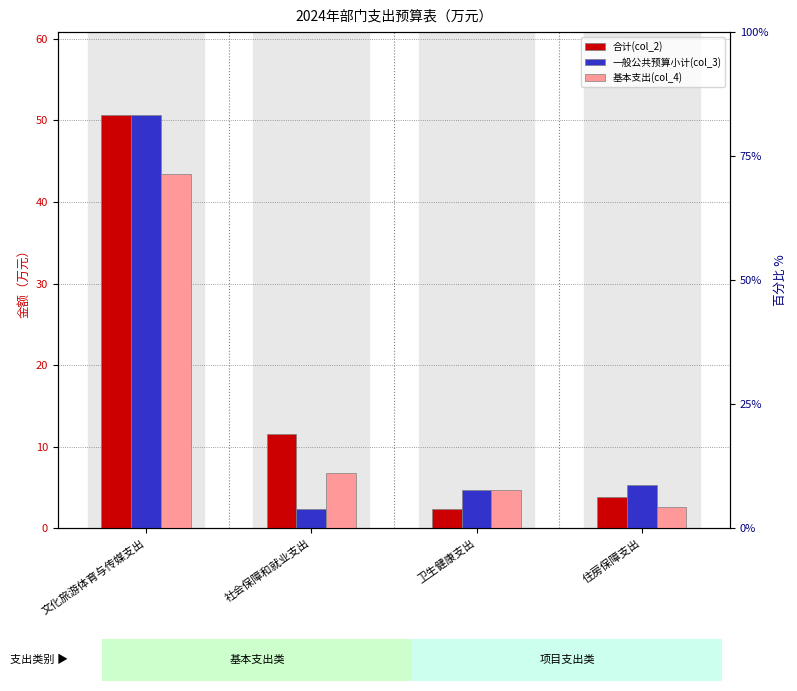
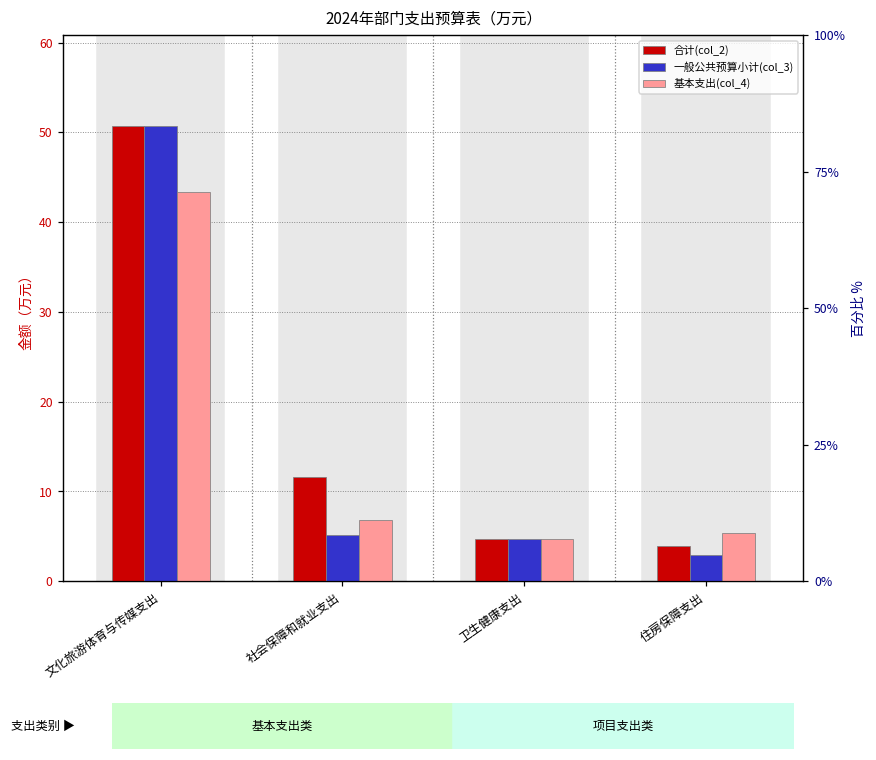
  {
    "合计(col_2)": {
      "文化旅游体育与传媒支出": 51,
      "社会保障和就业支出": 12,
-     "卫生健康支出": 2,
+     "卫生健康支出": 5,
      "住房保障支出": 4
    },
    "一般公共预算小计(col_3)": {
      "文化旅游体育与传媒支出": 51,
-     "社会保障和就业支出": 2,
+     "社会保障和就业支出": 5,
      "卫生健康支出": 5,
-     "住房保障支出": 5
+     "住房保障支出": 3
    },
    "基本支出(col_4)": {
      "文化旅游体育与传媒支出": 43,
      "社会保障和就业支出": 7,
      "卫生健康支出": 5,
-     "住房保障支出": 3
+     "住房保障支出": 5
    }
  }
